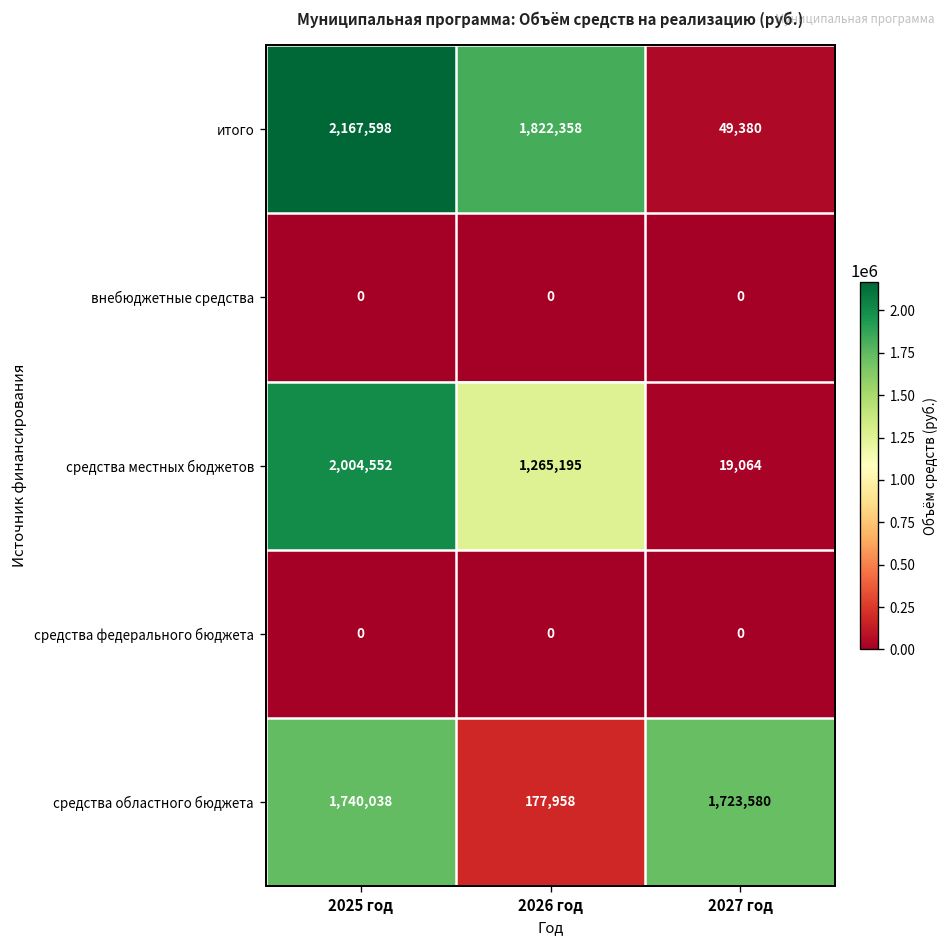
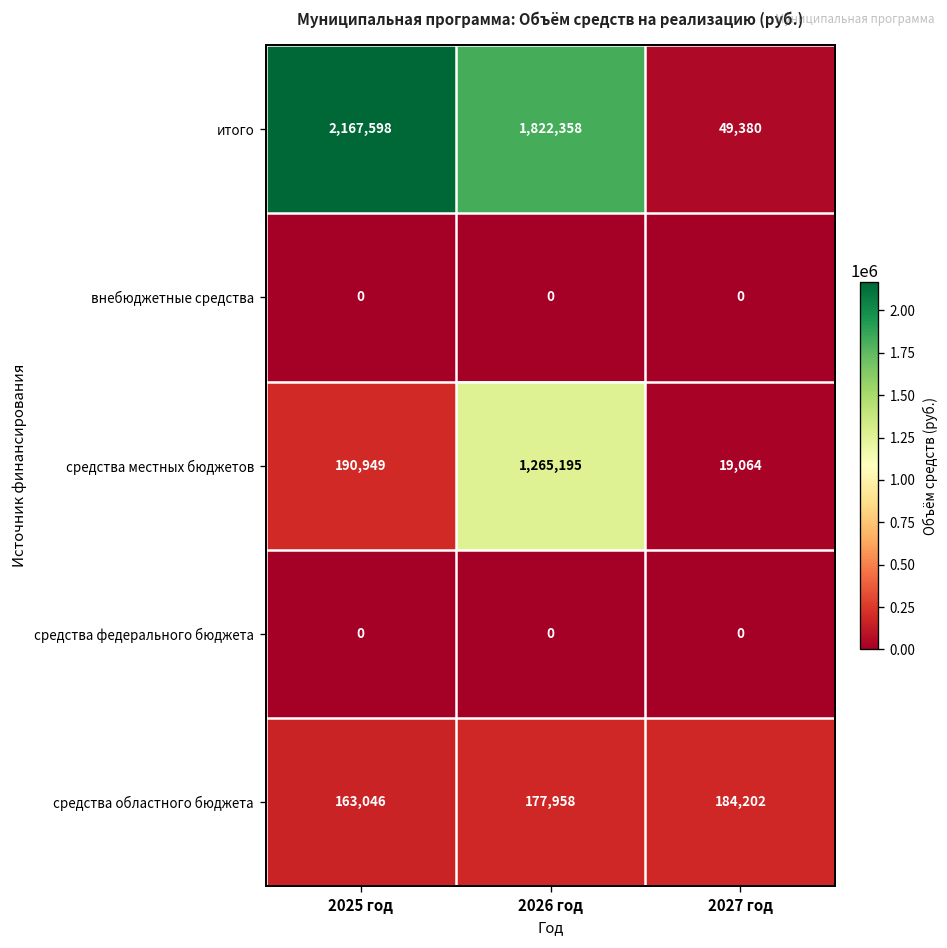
  {
    "итого": {
      "2025 год": "2,167,598",
      "2026 год": "1,822,358",
      "2027 год": "49,380"
    },
    "внебюджетные средства": {
      "2025 год": "0",
      "2026 год": "0",
      "2027 год": "0"
    },
    "средства местных бюджетов": {
-     "2025 год": "2,004,552",
+     "2025 год": "190,949",
      "2026 год": "1,265,195",
      "2027 год": "19,064"
    },
    "средства федерального бюджета": {
      "2025 год": "0",
      "2026 год": "0",
      "2027 год": "0"
    },
    "средства областного бюджета": {
-     "2025 год": "1,740,038",
+     "2025 год": "163,046",
      "2026 год": "177,958",
-     "2027 год": "1,723,580"
+     "2027 год": "184,202"
    }
  }
